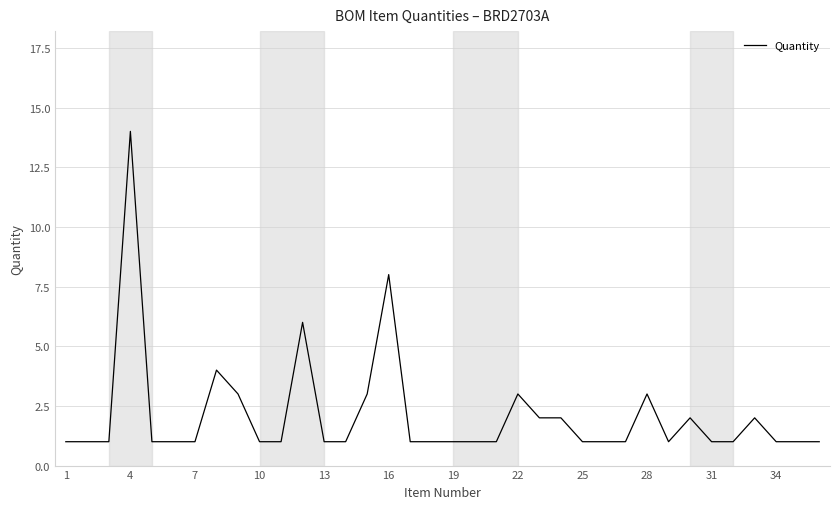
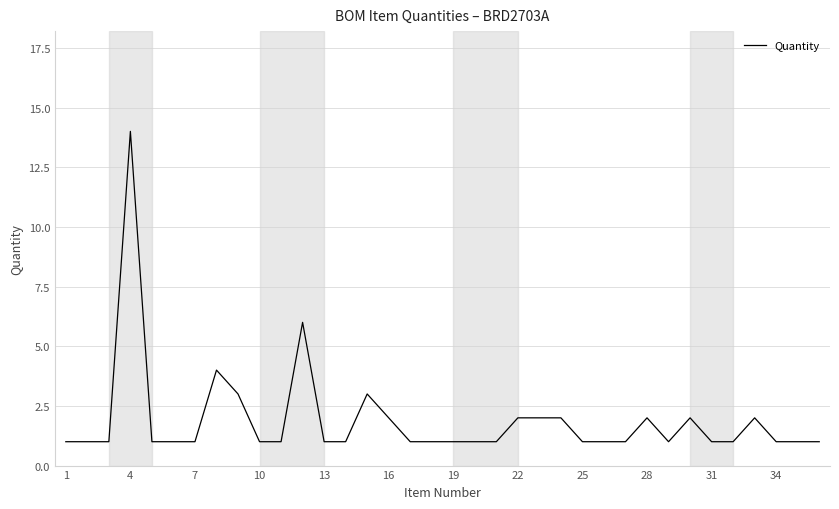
  {
    "1": 1,
    "4": 14,
    "7": 1,
    "10": 1,
    "13": 1,
-   "16": 8,
+   "16": 2,
    "19": 1,
-   "22": 3,
+   "22": 2,
    "25": 1,
-   "28": 3,
+   "28": 2,
    "31": 1,
    "34": 1
  }
